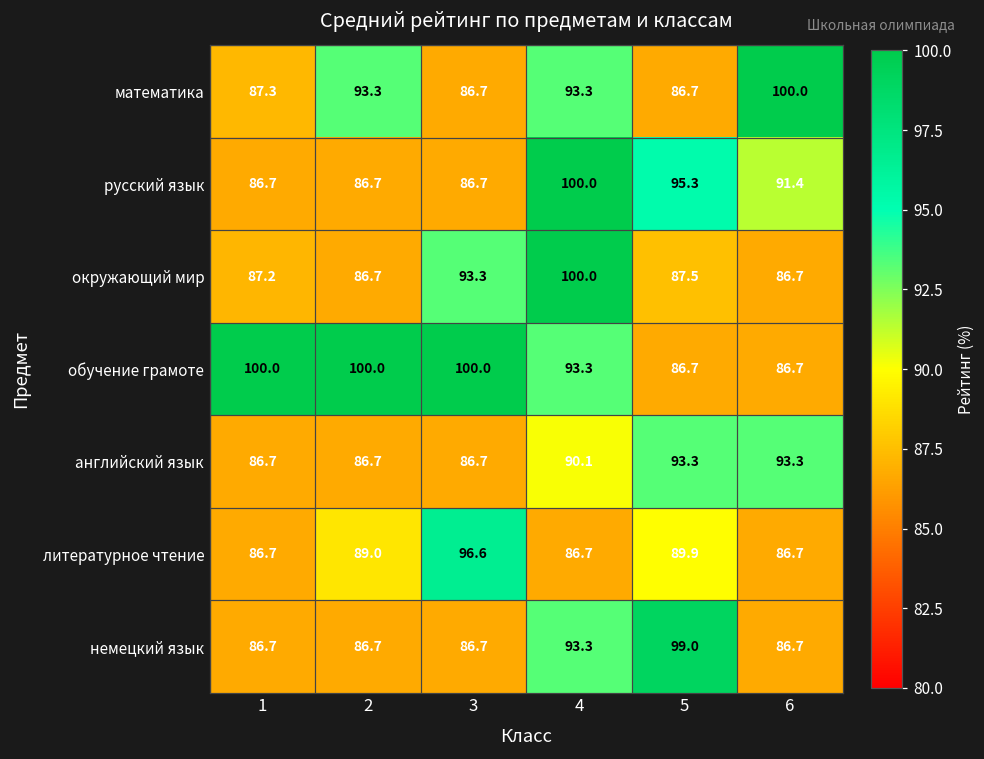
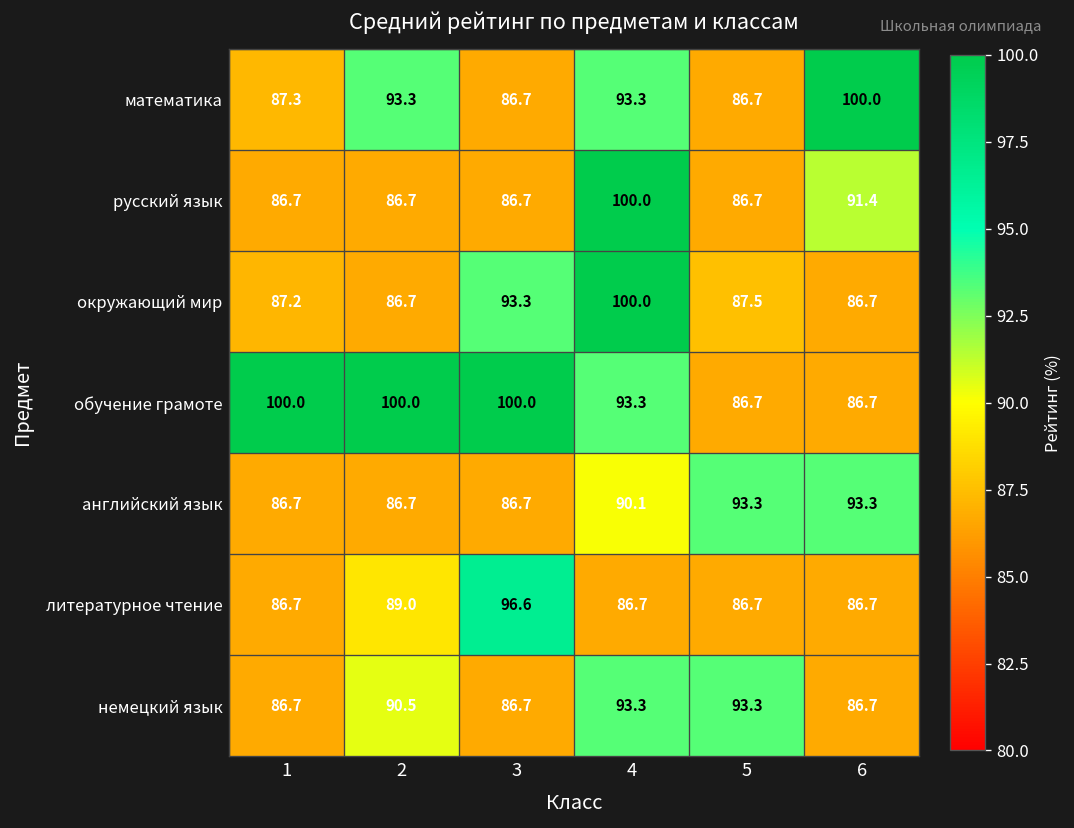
  {
    "математика": {
      "1": 87.3,
      "2": 93.3,
      "3": 86.7,
      "4": 93.3,
      "5": 86.7,
      "6": 100.0
    },
    "русский язык": {
      "1": 86.7,
      "2": 86.7,
      "3": 86.7,
      "4": 100.0,
-     "5": 95.3,
+     "5": 86.7,
      "6": 91.4
    },
    "окружающий мир": {
      "1": 87.2,
      "2": 86.7,
      "3": 93.3,
      "4": 100.0,
      "5": 87.5,
      "6": 86.7
    },
    "обучение грамоте": {
      "1": 100.0,
      "2": 100.0,
      "3": 100.0,
      "4": 93.3,
      "5": 86.7,
      "6": 86.7
    },
    "английский язык": {
      "1": 86.7,
      "2": 86.7,
      "3": 86.7,
      "4": 90.1,
      "5": 93.3,
      "6": 93.3
    },
    "литературное чтение": {
      "1": 86.7,
      "2": 89.0,
      "3": 96.6,
      "4": 86.7,
-     "5": 89.9,
+     "5": 86.7,
      "6": 86.7
    },
    "немецкий язык": {
      "1": 86.7,
-     "2": 86.7,
+     "2": 90.5,
      "3": 86.7,
      "4": 93.3,
-     "5": 99.0,
+     "5": 93.3,
      "6": 86.7
    }
  }
